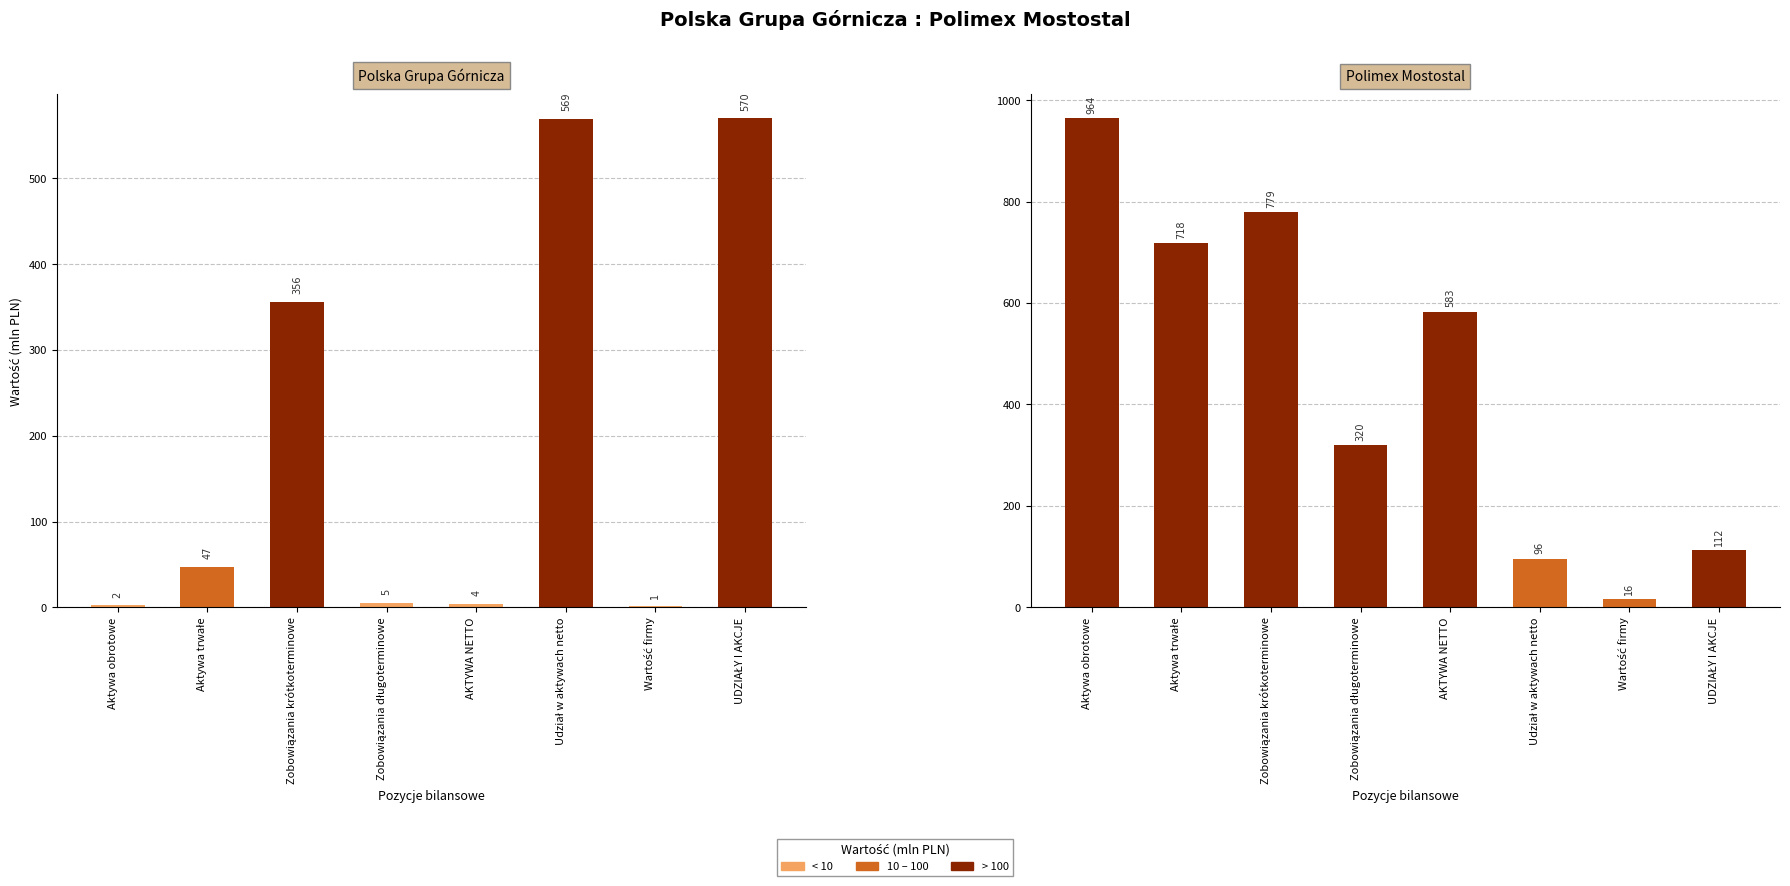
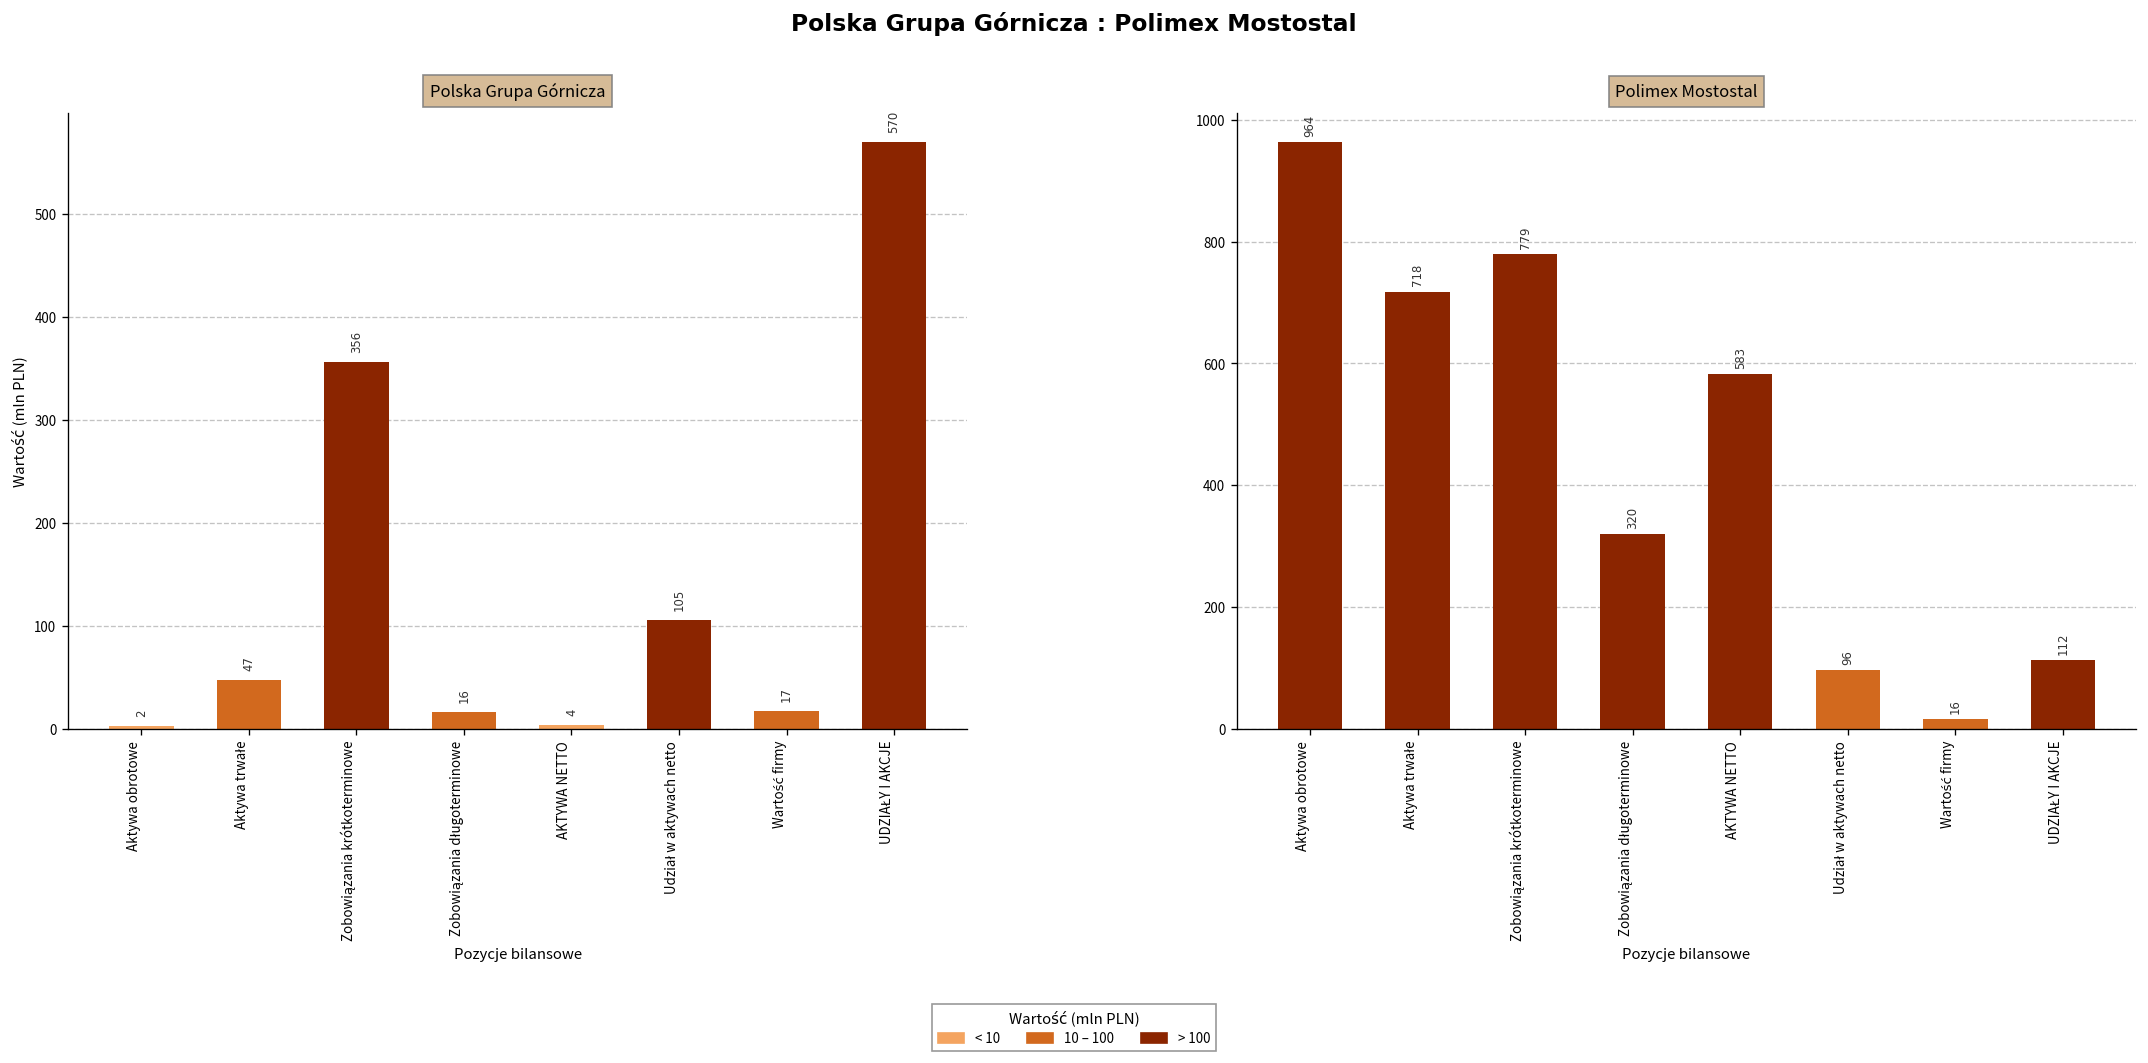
  {
    "Polska Grupa Górnicza": {
      "Aktywa obrotowe": 2,
      "Aktywa trwałe": 47,
      "Zobowiązania krótkoterminowe": 356,
-     "Zobowiązania długoterminowe": 5,
+     "Zobowiązania długoterminowe": 16,
      "AKTYWA NETTO": 4,
-     "Udział w aktywach netto": 569,
-     "Wartość firmy": 1,
+     "Udział w aktywach netto": 105,
+     "Wartość firmy": 17,
      "UDZIAŁY I AKCJE": 570
    },
    "Polimex Mostostal": {
      "Aktywa obrotowe": 964,
      "Aktywa trwałe": 718,
      "Zobowiązania krótkoterminowe": 779,
      "Zobowiązania długoterminowe": 320,
      "AKTYWA NETTO": 583,
      "Udział w aktywach netto": 96,
      "Wartość firmy": 16,
      "UDZIAŁY I AKCJE": 112
    }
  }
